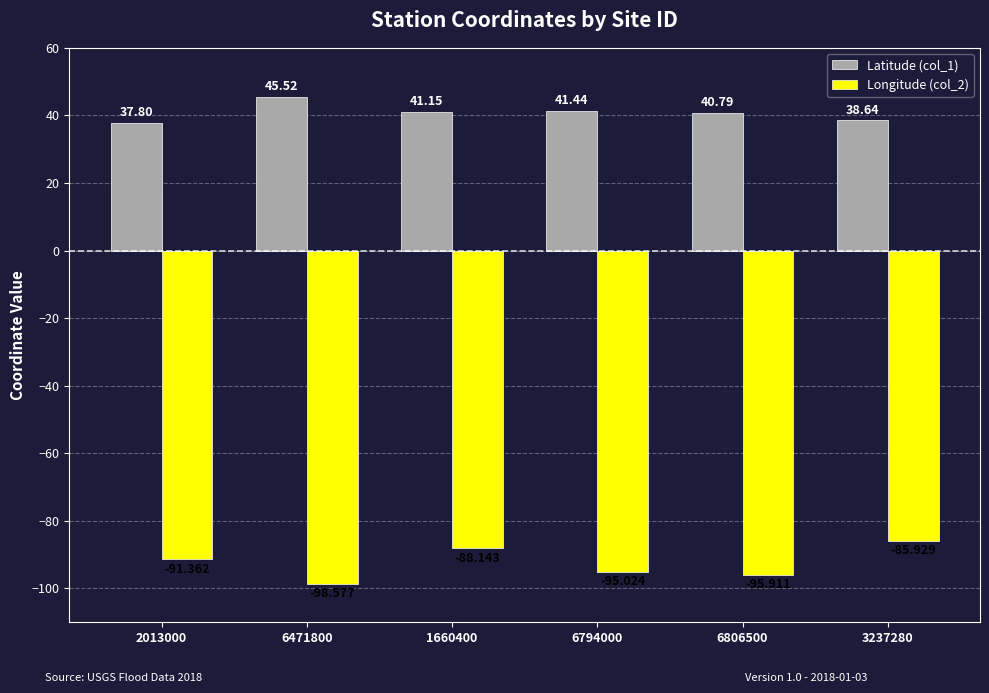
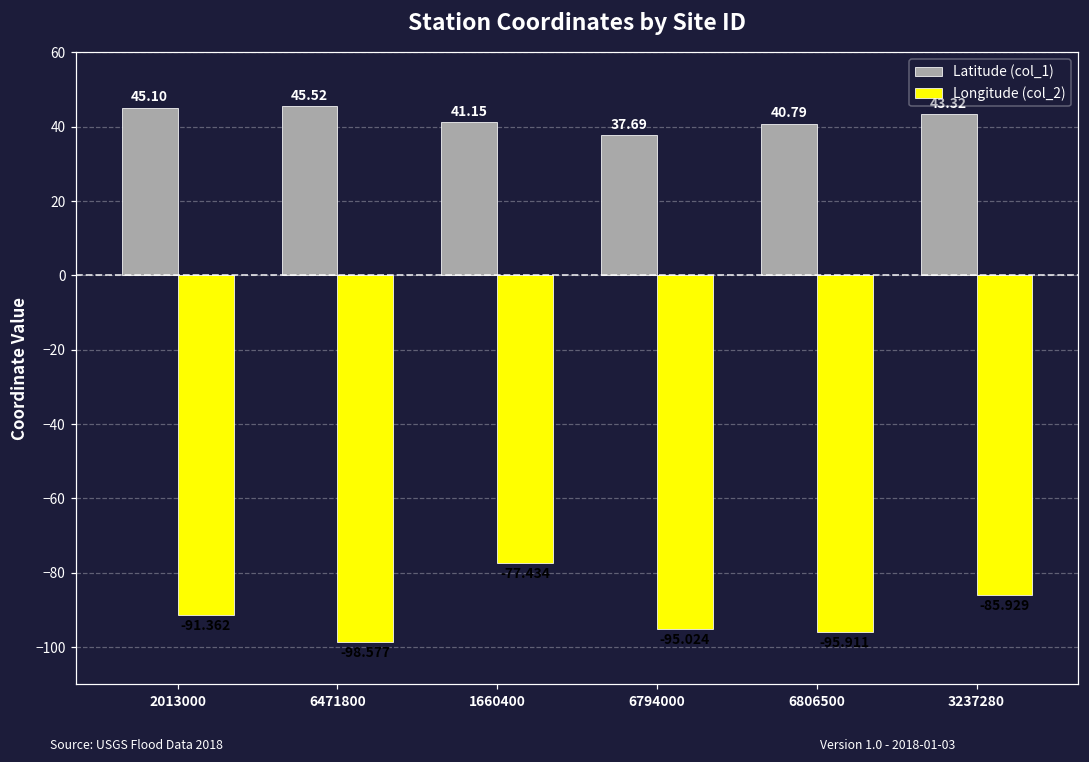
  {
    "Latitude (col_1)": {
-     "2013000": 37.80,
+     "2013000": 45.10,
      "6471800": 45.52,
      "1660400": 41.15,
-     "6794000": 41.44,
+     "6794000": 37.69,
      "6806500": 40.79,
-     "3237280": 39
+     "3237280": 43
    },
    "Longitude (col_2)": {
      "2013000": -91.362,
      "6471800": -98.577,
-     "1660400": -88.143,
+     "1660400": -77.434,
      "6794000": -95.024,
      "6806500": -95.911,
      "3237280": -85.929
    }
  }
